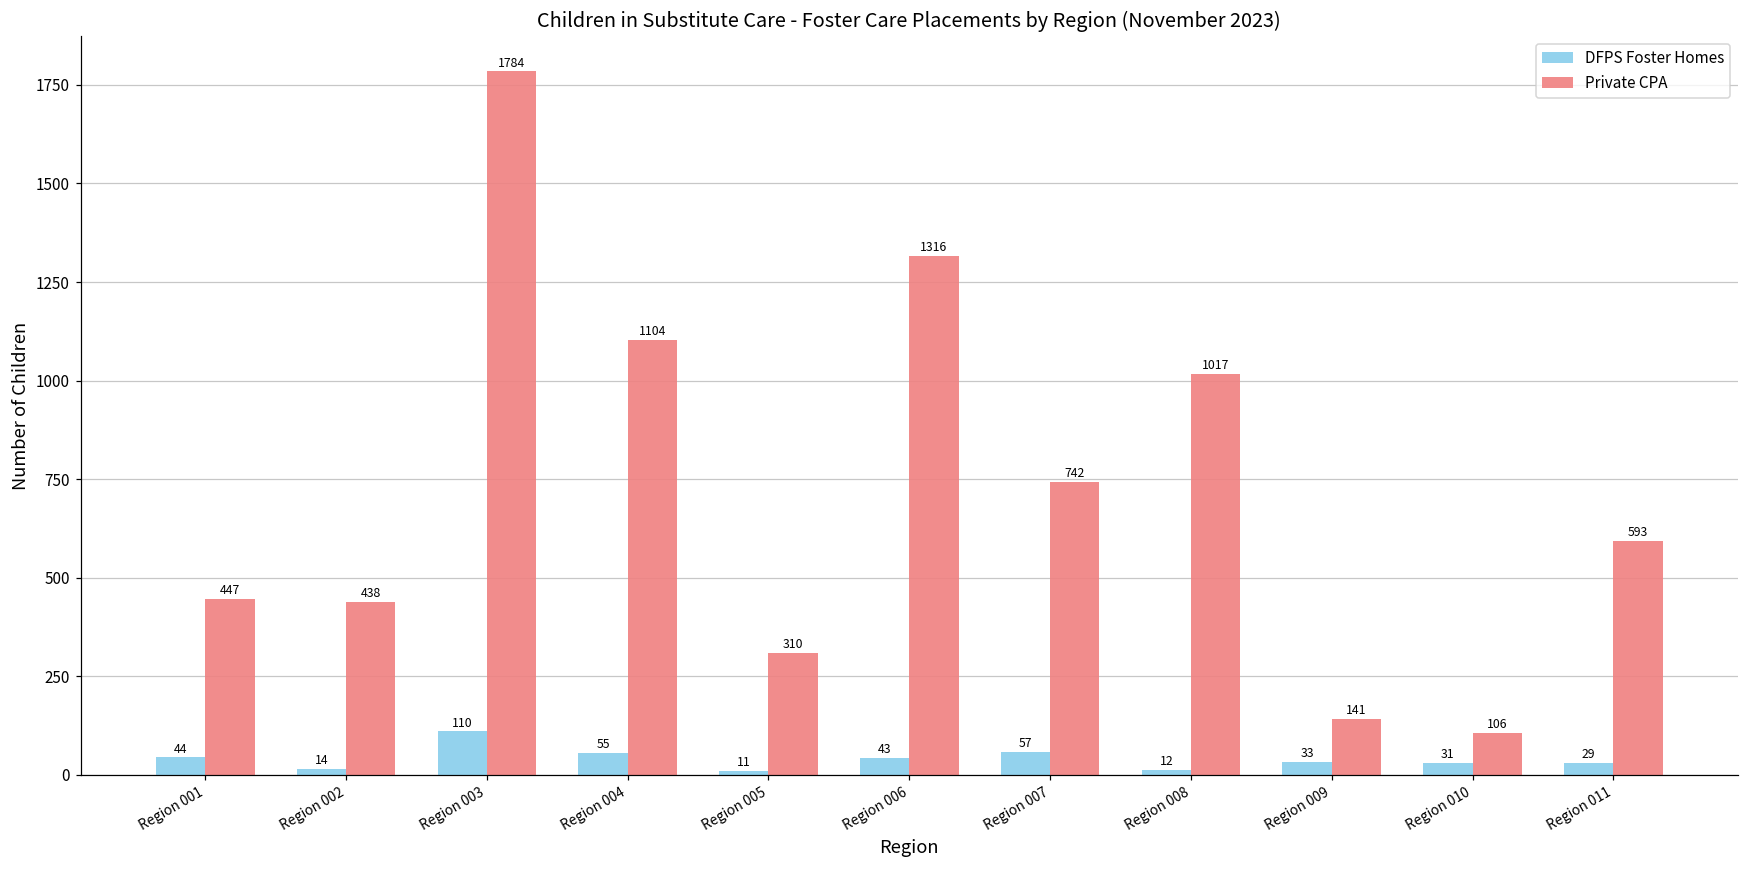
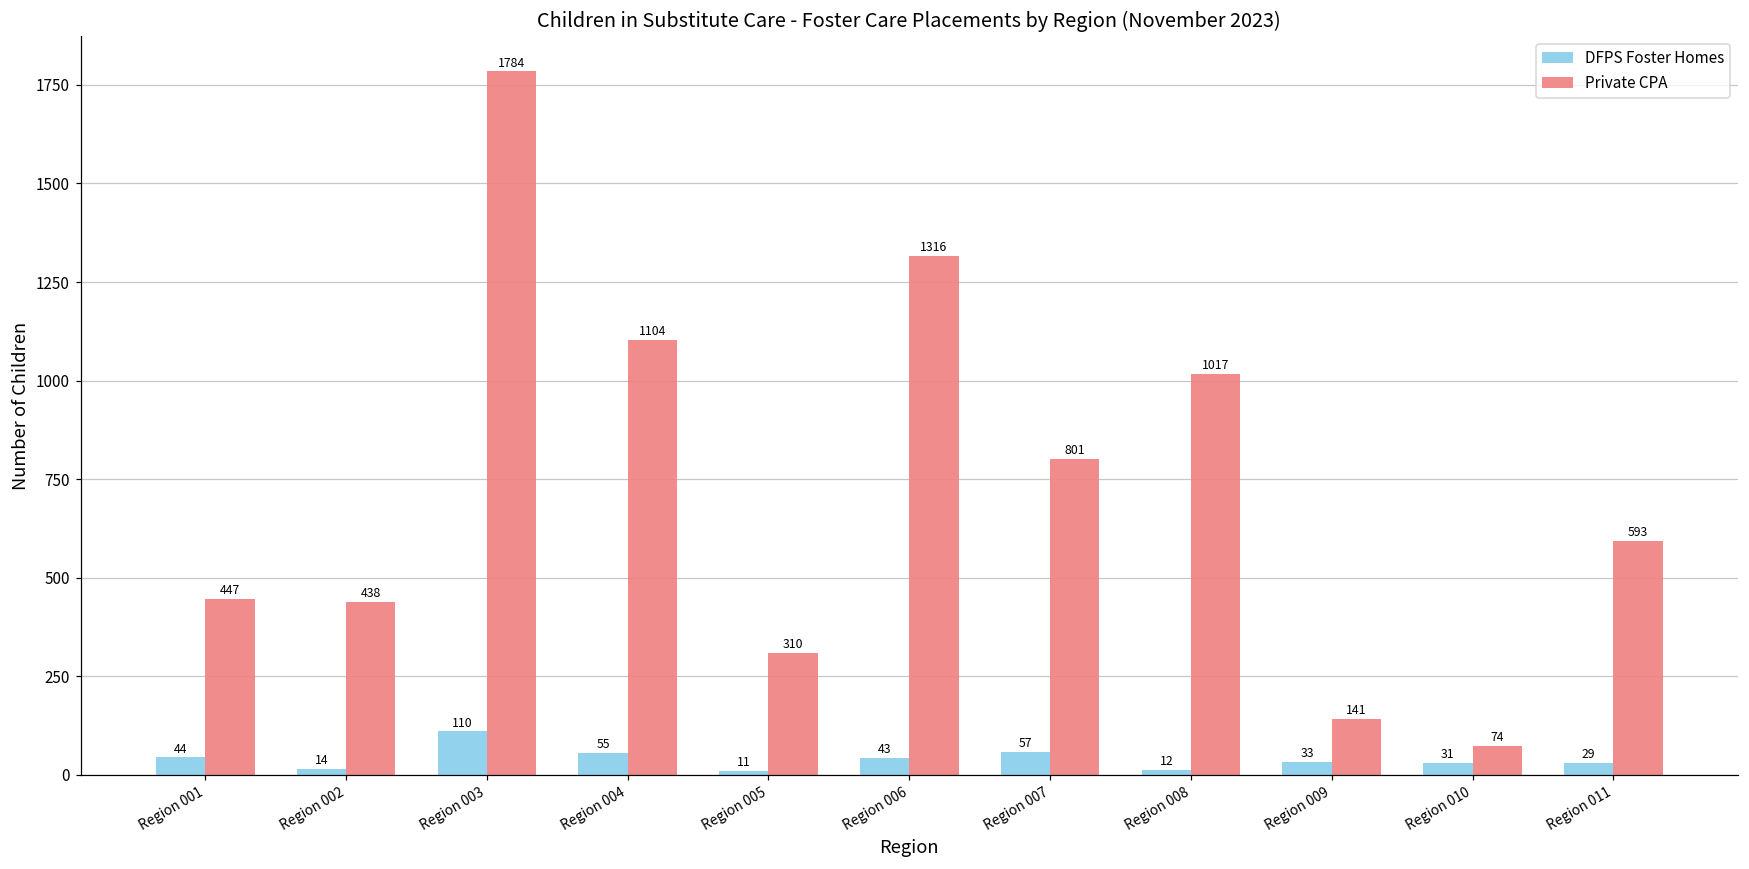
  {
    "DFPS Foster Homes": {
      "Region 001": 44,
      "Region 002": 14,
      "Region 003": 110,
      "Region 004": 55,
      "Region 005": 11,
      "Region 006": 43,
      "Region 007": 57,
      "Region 008": 12,
      "Region 009": 33,
      "Region 010": 31,
      "Region 011": 29
    },
    "Private CPA": {
      "Region 001": 447,
      "Region 002": 438,
      "Region 003": 1784,
      "Region 004": 1104,
      "Region 005": 310,
      "Region 006": 1316,
-     "Region 007": 742,
+     "Region 007": 801,
      "Region 008": 1017,
      "Region 009": 141,
-     "Region 010": 106,
+     "Region 010": 74,
      "Region 011": 593
    }
  }
